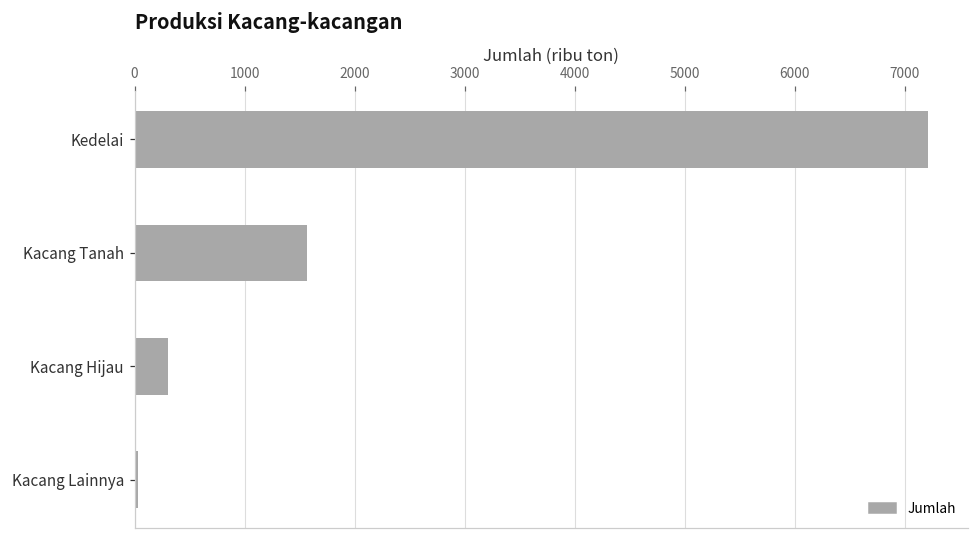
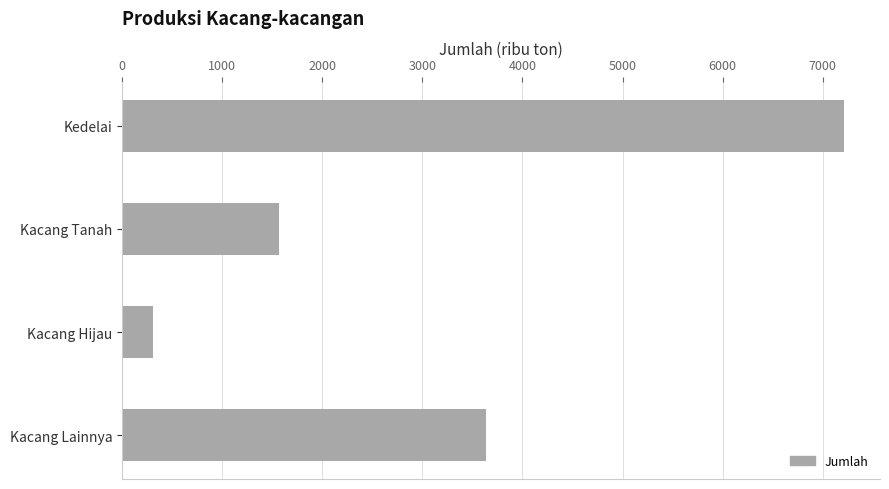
  {
    "Kedelai": 7210,
    "Kacang Tanah": 1570,
    "Kacang Hijau": 300,
-   "Kacang Lainnya": 30
+   "Kacang Lainnya": 3640
  }
